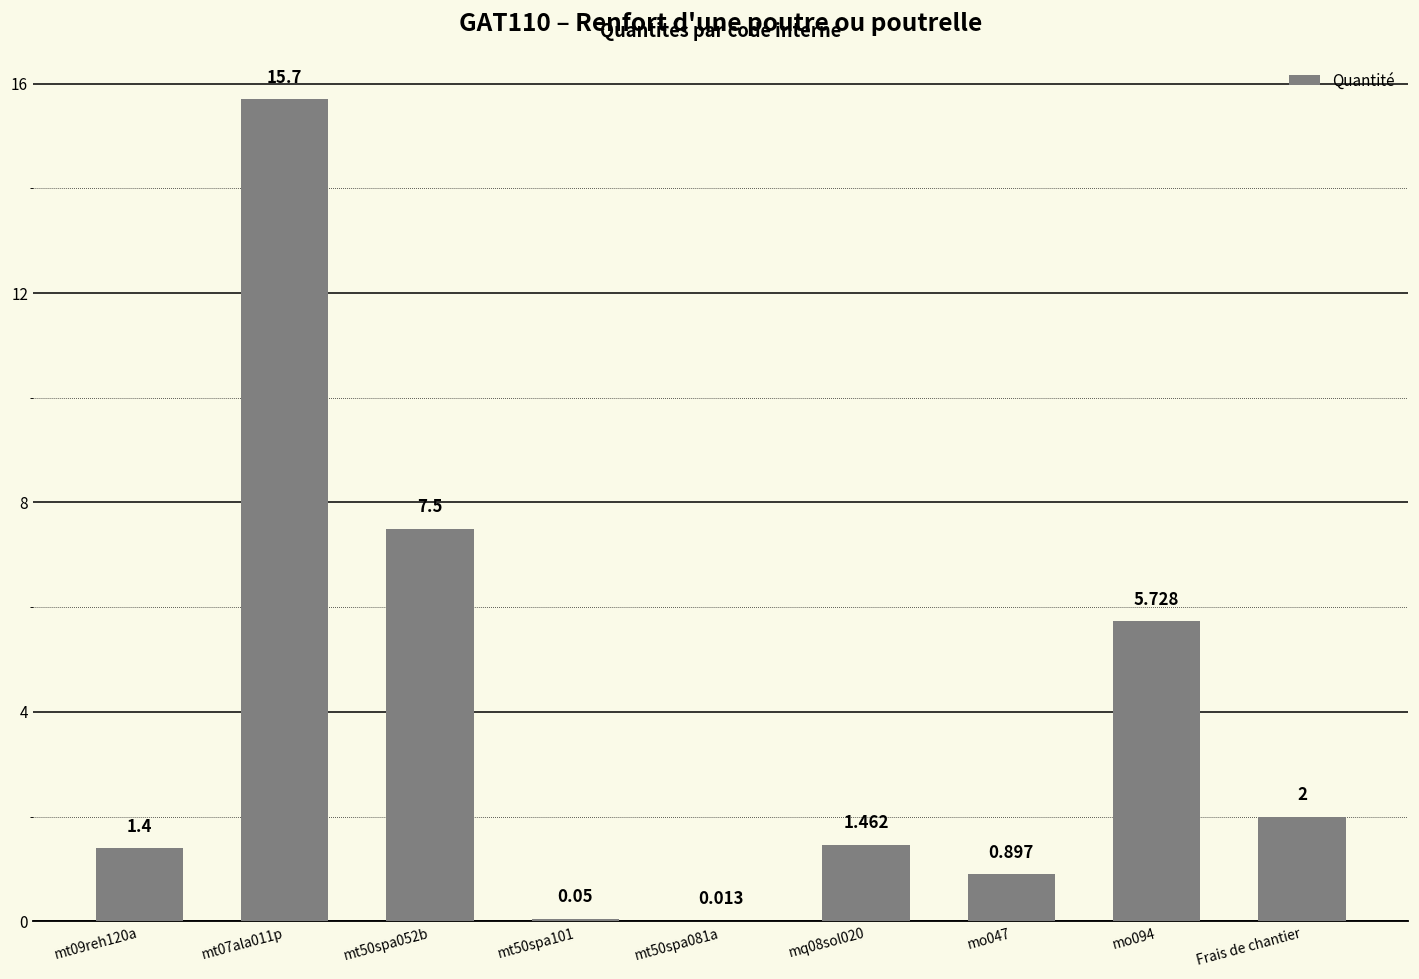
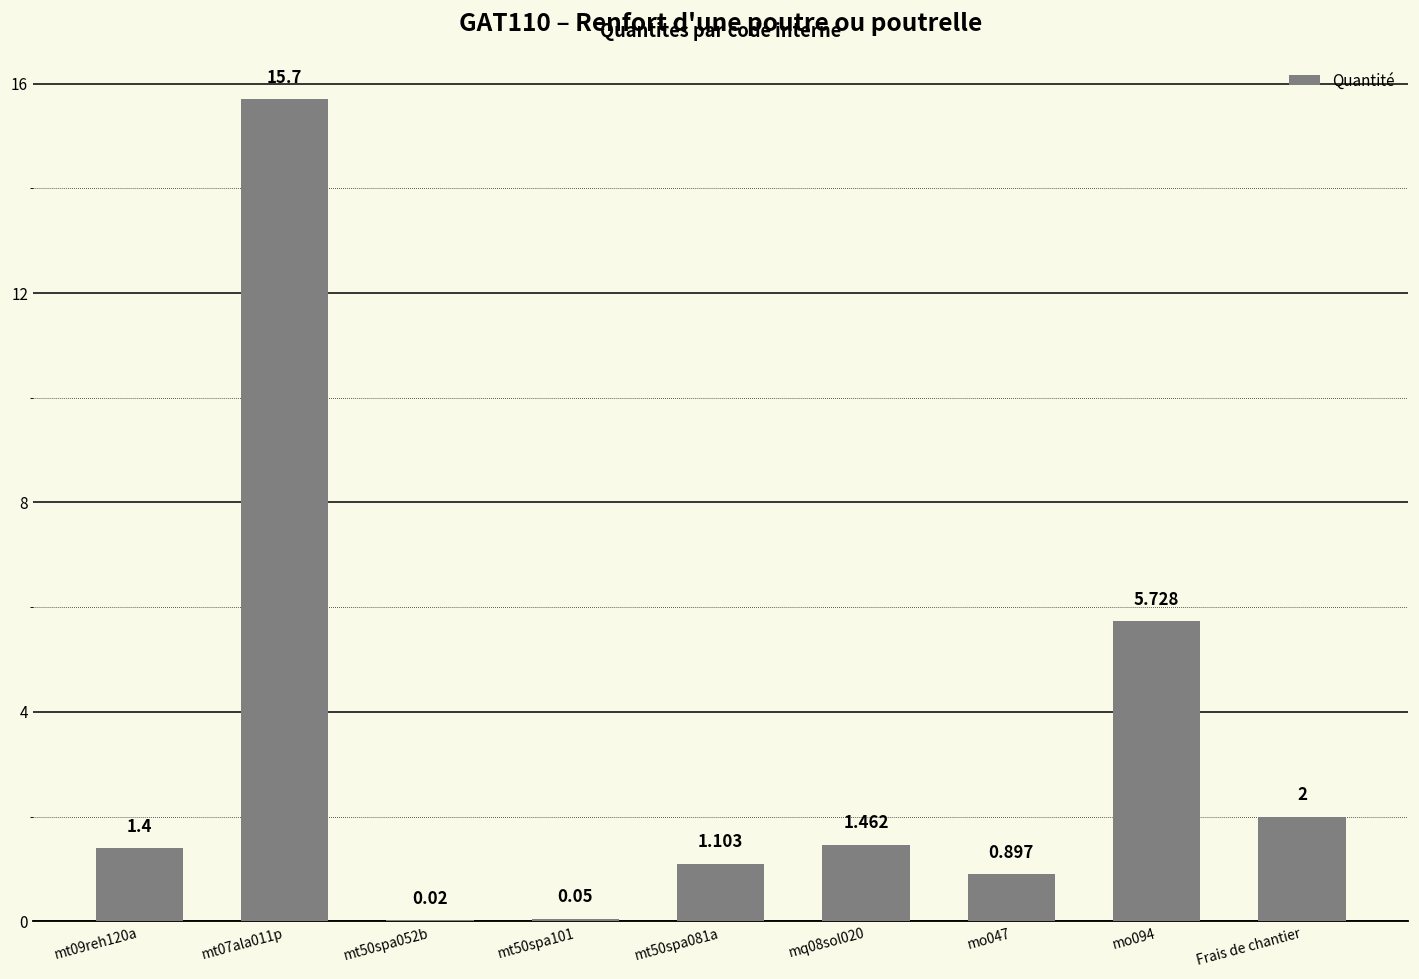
  {
    "mt09reh120a": 1.4,
    "mt07ala011p": 15.7,
-   "mt50spa052b": 7.5,
+   "mt50spa052b": 0.02,
    "mt50spa101": 0.05,
-   "mt50spa081a": 0.013,
+   "mt50spa081a": 1.103,
    "mq08sol020": 1.462,
    "mo047": 0.897,
    "mo094": 5.728,
    "Frais de chantier": 2
  }
